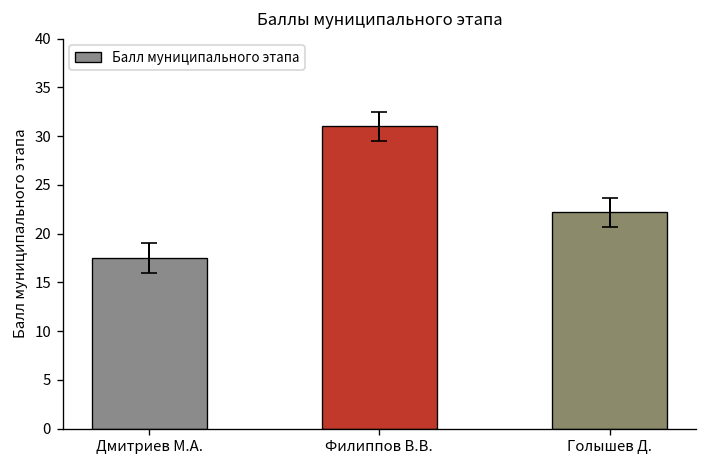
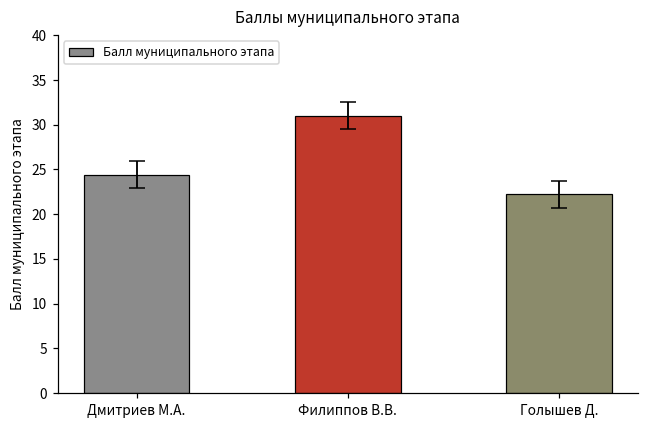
  {
    "Балл муниципального этапа": {
-     "Дмитриев М.А.": 18,
+     "Дмитриев М.А.": 24,
      "Филиппов В.В.": 31,
      "Голышев Д.": 22
    }
  }
